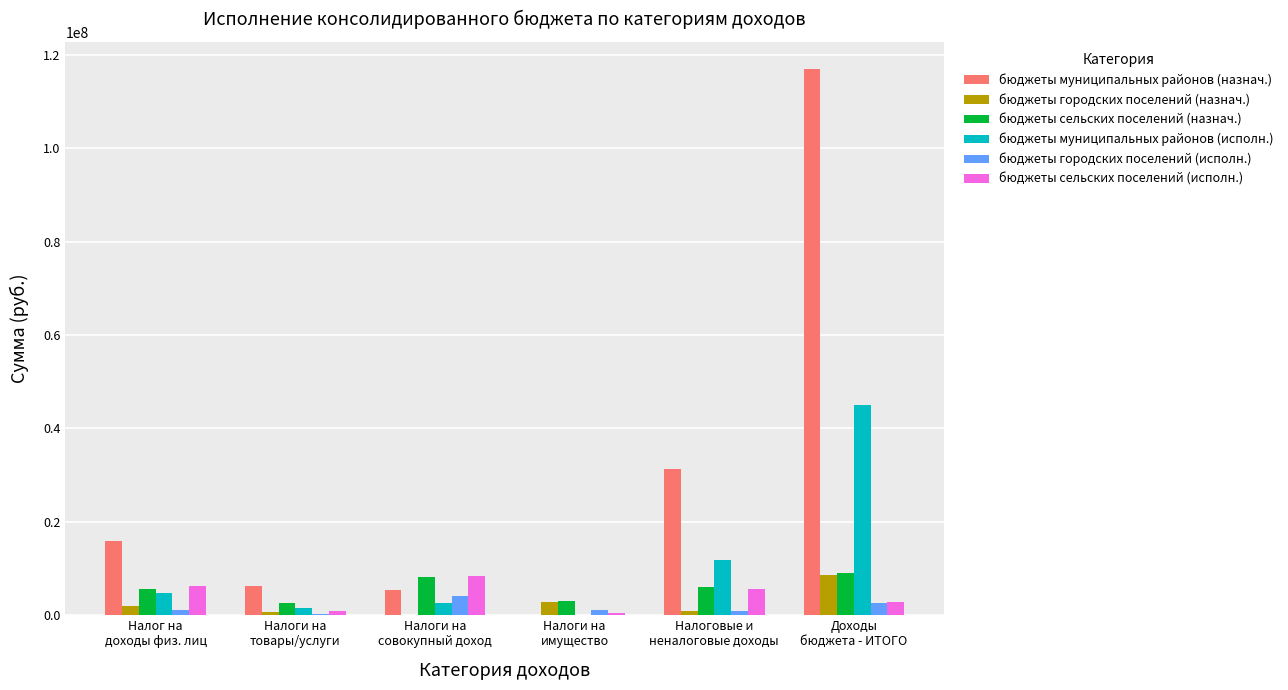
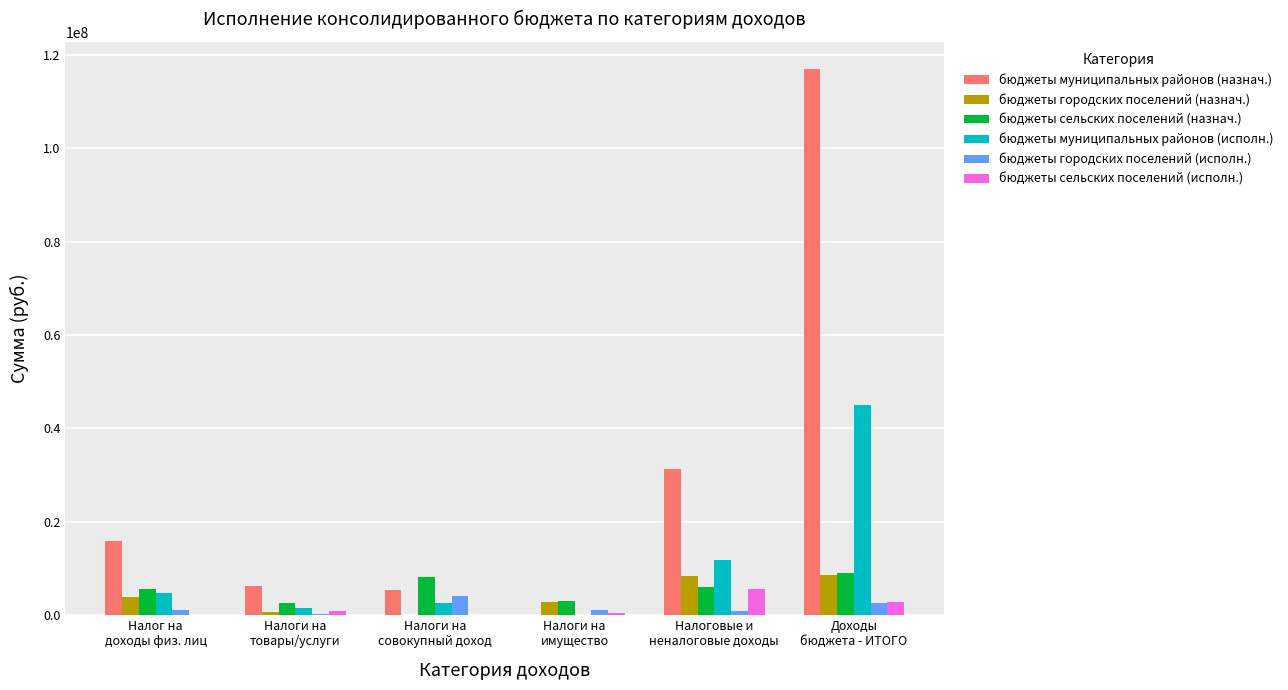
  {
    "бюджеты муниципальных районов (назнач.)": {
      "Налог на доходы физ. лиц": 16000000,
      "Налоги на товары/услуги": 6000000,
      "Налоги на совокупный доход": 5000000,
      "Налоги на имущество": 0,
      "Налоговые и неналоговые доходы": 31000000,
      "Доходы бюджета - ИТОГО": 117000000
    },
    "бюджеты городских поселений (назнач.)": {
-     "Налог на доходы физ. лиц": 2000000,
+     "Налог на доходы физ. лиц": 4000000,
      "Налоги на товары/услуги": 1000000,
      "Налоги на совокупный доход": 0,
      "Налоги на имущество": 3000000,
-     "Налоговые и неналоговые доходы": 1000000,
+     "Налоговые и неналоговые доходы": 8000000,
      "Доходы бюджета - ИТОГО": 9000000
    },
    "бюджеты сельских поселений (назнач.)": {
      "Налог на доходы физ. лиц": 6000000,
      "Налоги на товары/услуги": 3000000,
      "Налоги на совокупный доход": 8000000,
      "Налоги на имущество": 3000000,
      "Налоговые и неналоговые доходы": 6000000,
      "Доходы бюджета - ИТОГО": 9000000
    },
    "бюджеты муниципальных районов (исполн.)": {
      "Налог на доходы физ. лиц": 5000000,
      "Налоги на товары/услуги": 1000000,
      "Налоги на совокупный доход": 3000000,
      "Налоги на имущество": 0,
      "Налоговые и неналоговые доходы": 12000000,
      "Доходы бюджета - ИТОГО": 45000000
    },
    "бюджеты городских поселений (исполн.)": {
      "Налог на доходы физ. лиц": 1000000,
      "Налоги на совокупный доход": 4000000,
      "Налоги на имущество": 1000000,
      "Налоговые и неналоговые доходы": 1000000,
      "Доходы бюджета - ИТОГО": 3000000
    },
    "бюджеты сельских поселений (исполн.)": {
-     "Налог на доходы физ. лиц": 6000000,
+     "Налог на доходы физ. лиц": 0,
      "Налоги на товары/услуги": 1000000,
-     "Налоги на совокупный доход": 8000000,
+     "Налоги на совокупный доход": 0,
      "Налоги на имущество": 1000000,
      "Налоговые и неналоговые доходы": 6000000,
      "Доходы бюджета - ИТОГО": 3000000
    }
  }
